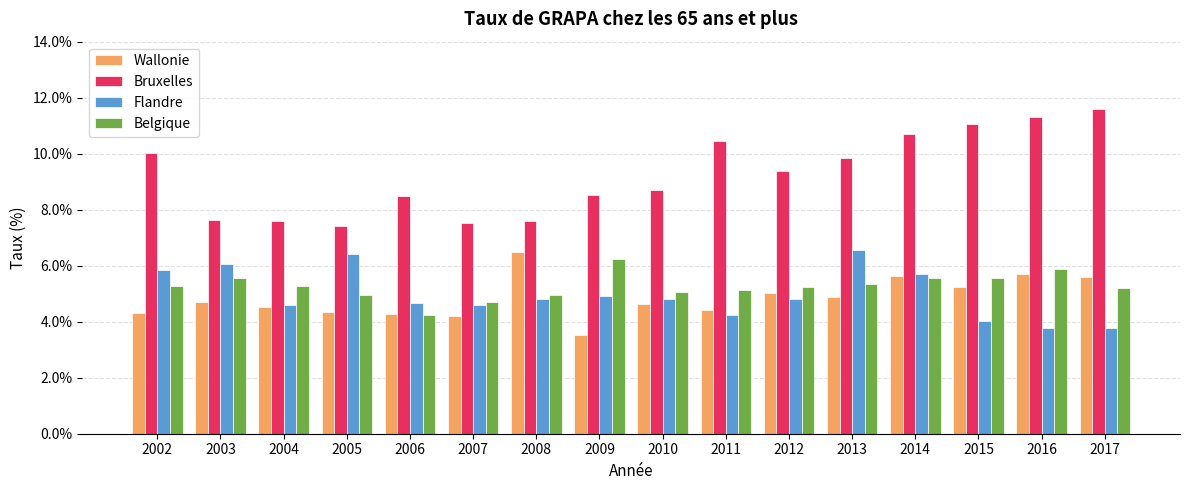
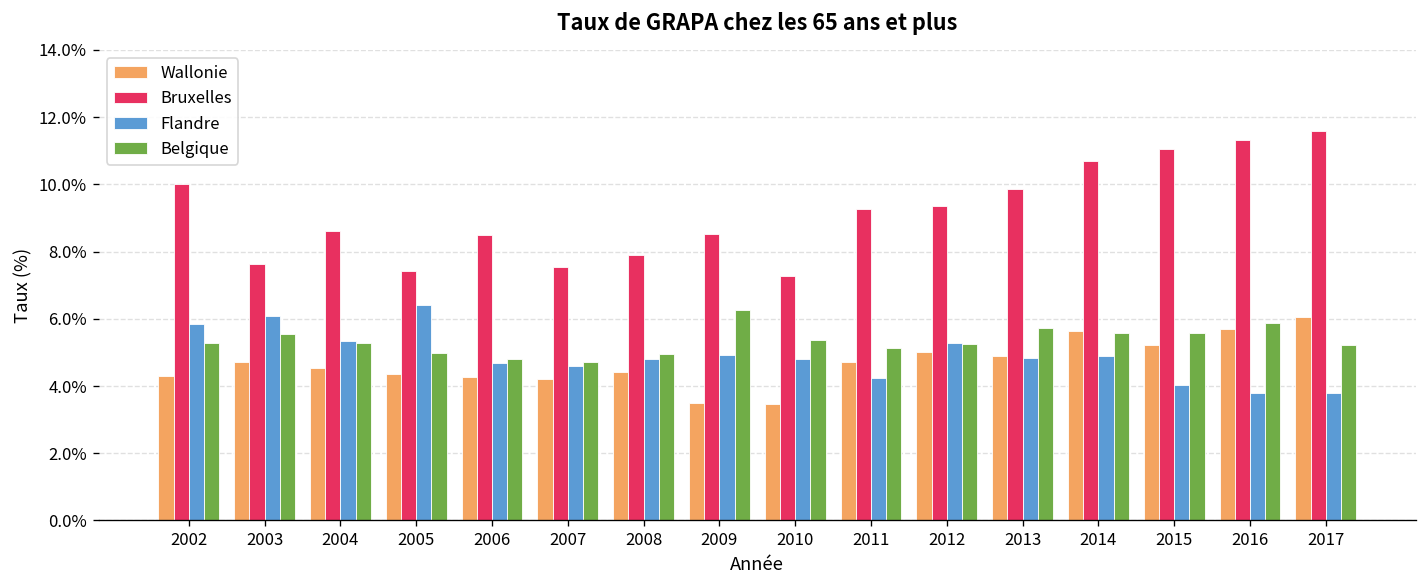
  {
    "Wallonie": {
      "2002": "4.3%",
      "2003": "4.7%",
      "2004": "4.5%",
      "2005": "4.4%",
      "2006": "4.3%",
      "2007": "4.2%",
-     "2008": "6.5%",
+     "2008": "4.4%",
      "2009": "3.5%",
-     "2010": "4.6%",
-     "2011": "4.4%",
+     "2010": "3.5%",
+     "2011": "4.7%",
      "2012": "5.0%",
      "2013": "4.9%",
      "2014": "5.6%",
      "2015": "5.2%",
      "2016": "5.7%",
-     "2017": "5.6%"
+     "2017": "6.0%"
    },
    "Bruxelles": {
      "2002": "10.0%",
      "2003": "7.6%",
-     "2004": "7.6%",
+     "2004": "8.6%",
      "2005": "7.4%",
      "2006": "8.5%",
      "2007": "7.5%",
-     "2008": "7.6%",
+     "2008": "7.9%",
      "2009": "8.5%",
-     "2010": "8.7%",
-     "2011": "10.5%",
+     "2010": "7.3%",
+     "2011": "9.3%",
      "2012": "9.4%",
      "2013": "9.9%",
      "2014": "10.7%",
      "2015": "11.1%",
      "2016": "11.3%",
      "2017": "11.6%"
    },
    "Flandre": {
      "2002": "5.9%",
      "2003": "6.1%",
-     "2004": "4.6%",
+     "2004": "5.3%",
      "2005": "6.4%",
      "2006": "4.7%",
      "2007": "4.6%",
      "2008": "4.8%",
      "2009": "4.9%",
      "2010": "4.8%",
      "2011": "4.2%",
-     "2012": "4.8%",
-     "2013": "6.6%",
-     "2014": "5.7%",
+     "2012": "5.3%",
+     "2013": "4.8%",
+     "2014": "4.9%",
      "2015": "4.0%",
      "2016": "3.8%",
      "2017": "3.8%"
    },
    "Belgique": {
      "2002": "5.3%",
      "2003": "5.6%",
      "2004": "5.3%",
      "2005": "5.0%",
-     "2006": "4.2%",
+     "2006": "4.8%",
      "2007": "4.7%",
      "2008": "4.9%",
      "2009": "6.3%",
-     "2010": "5.1%",
+     "2010": "5.4%",
      "2011": "5.1%",
      "2012": "5.2%",
-     "2013": "5.3%",
+     "2013": "5.7%",
      "2014": "5.6%",
      "2015": "5.6%",
      "2016": "5.9%",
      "2017": "5.2%"
    }
  }
